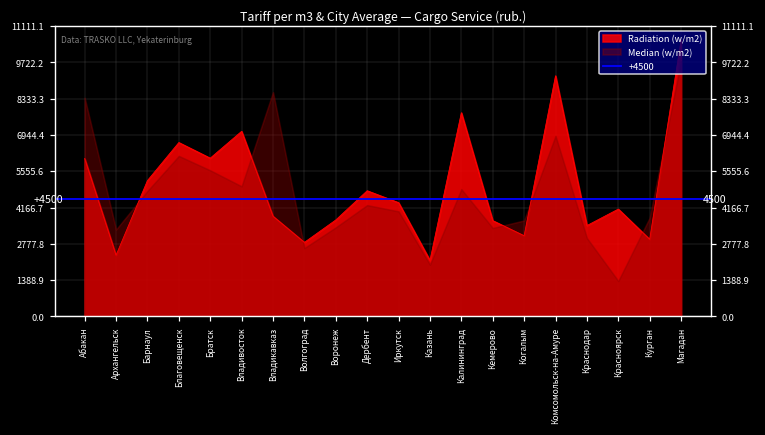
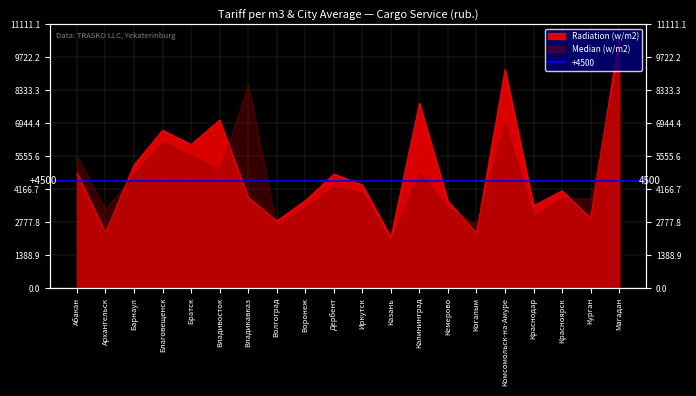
  {
    "Radiation (w/m2)": {
-     "Абакан": 6000,
+     "Абакан": 4900,
      "Архангельск": 2300,
      "Барнаул": 5200,
      "Благовещенск": 6700,
      "Братск": 6100,
      "Владивосток": 7100,
      "Владикавказ": 3800,
      "Волгоград": 2800,
      "Воронеж": 3700,
      "Дербент": 4800,
      "Иркутск": 4400,
      "Казань": 2100,
      "Калининград": 7800,
      "Кемерово": 3700,
-     "Когалым": 3100,
+     "Когалым": 2300,
      "Комсомольск-на-Амуре": 9200,
      "Краснодар": 3500,
      "Красноярск": 4100,
      "Курган": 3000
    },
    "Median (w/m2)": {
-     "Абакан": 8400,
+     "Абакан": 5600,
      "Архангельск": 3300,
      "Барнаул": 4800,
      "Благовещенск": 6100,
      "Братск": 5600,
      "Владивосток": 5000,
      "Владикавказ": 8600,
      "Волгоград": 2600,
      "Воронеж": 3400,
      "Дербент": 4300,
      "Иркутск": 4000,
      "Казань": 2000,
      "Калининград": 4900,
      "Кемерово": 3400,
-     "Когалым": 3700,
+     "Когалым": 2700,
      "Комсомольск-на-Амуре": 6900,
      "Краснодар": 3000,
-     "Красноярск": 1400,
+     "Красноярск": 3800,
      "Курган": 3800
    }
  }
